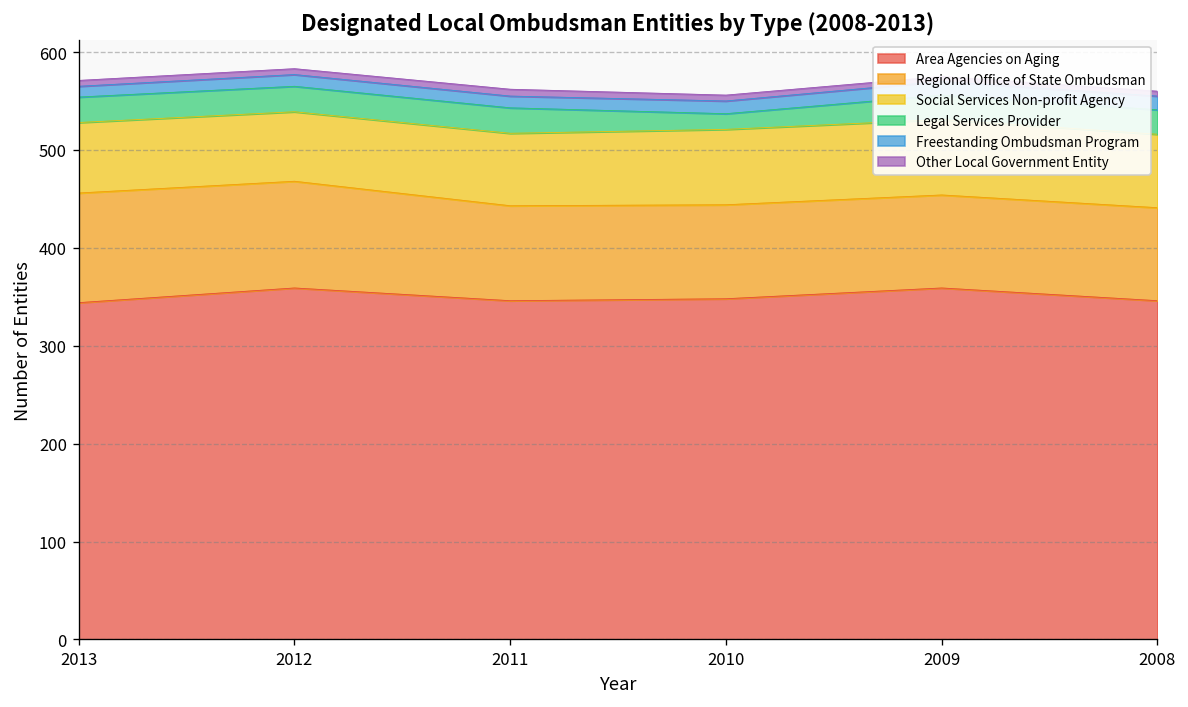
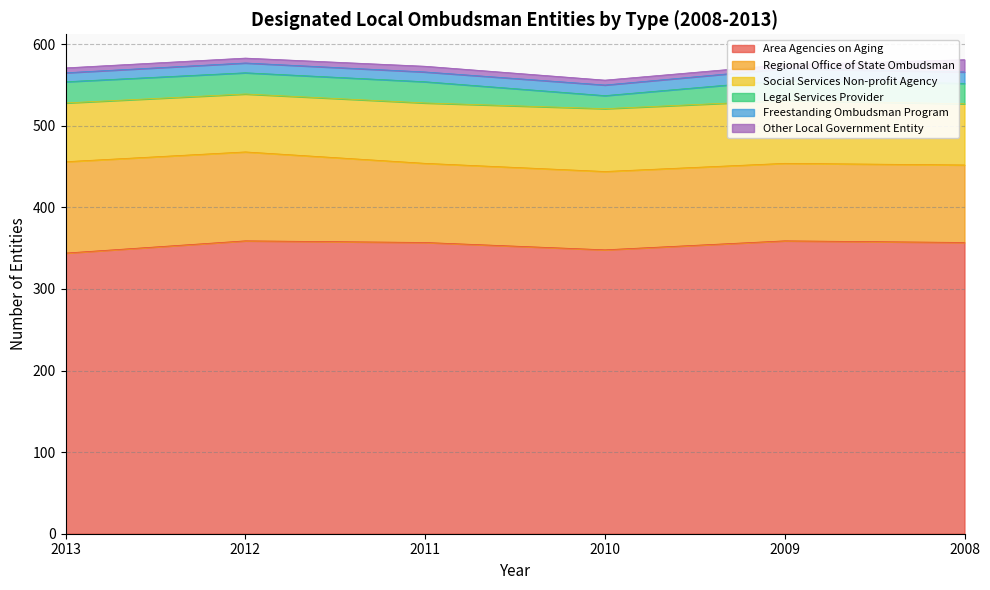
  {
    "Area Agencies on Aging": {
      "2013": 340,
      "2012": 360,
-     "2011": 350,
+     "2011": 360,
      "2010": 350,
      "2009": 360,
-     "2008": 350
+     "2008": 360
    },
    "Legal Services Provider": {
      "2013": 30,
      "2012": 30,
      "2011": 30,
      "2010": 20,
      "2008": 30
    },
    "Freestanding Ombudsman Program": {
      "2013": 10,
      "2012": 10,
      "2011": 10,
      "2010": 10,
      "2008": 10
    },
    "Other Local Government Entity": {
      "2013": 10,
      "2012": 10,
      "2011": 10,
      "2010": 10,
-     "2008": 10
+     "2008": 20
    }
  }
